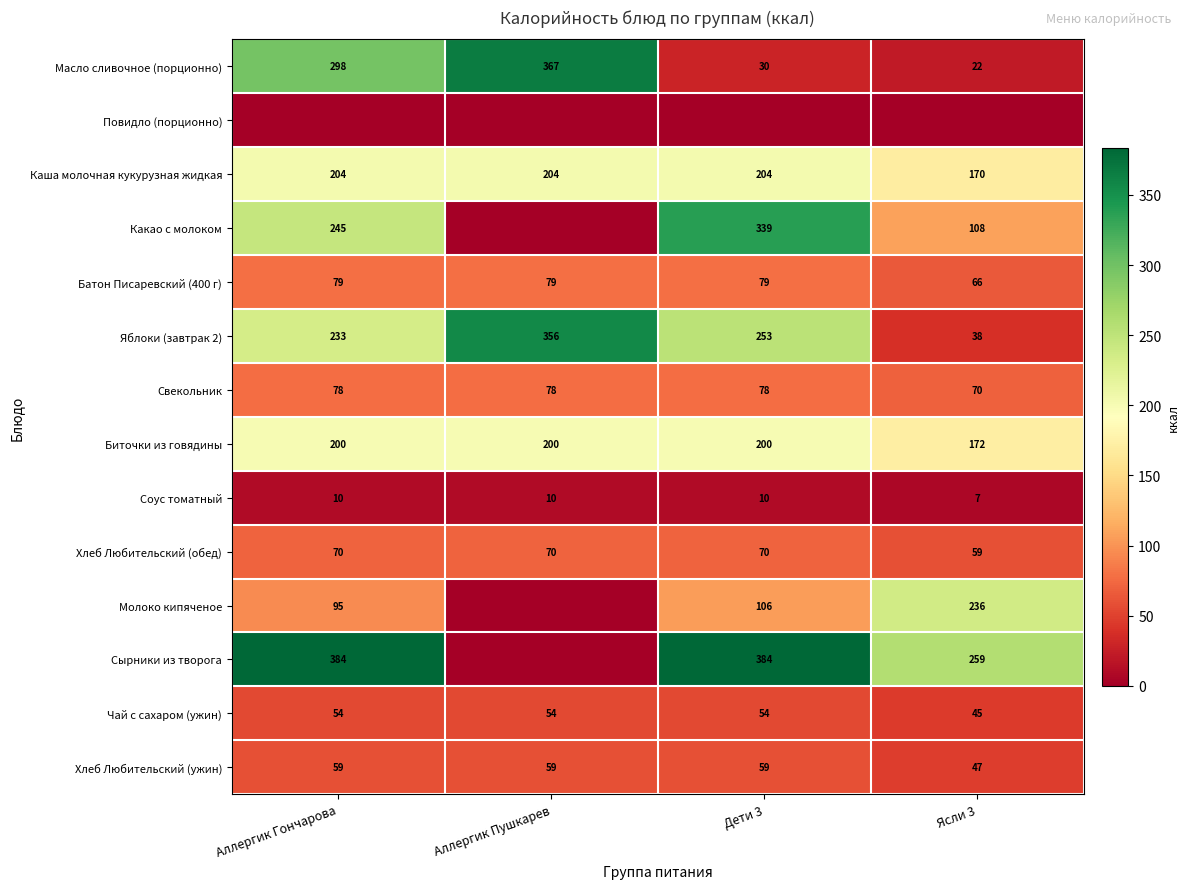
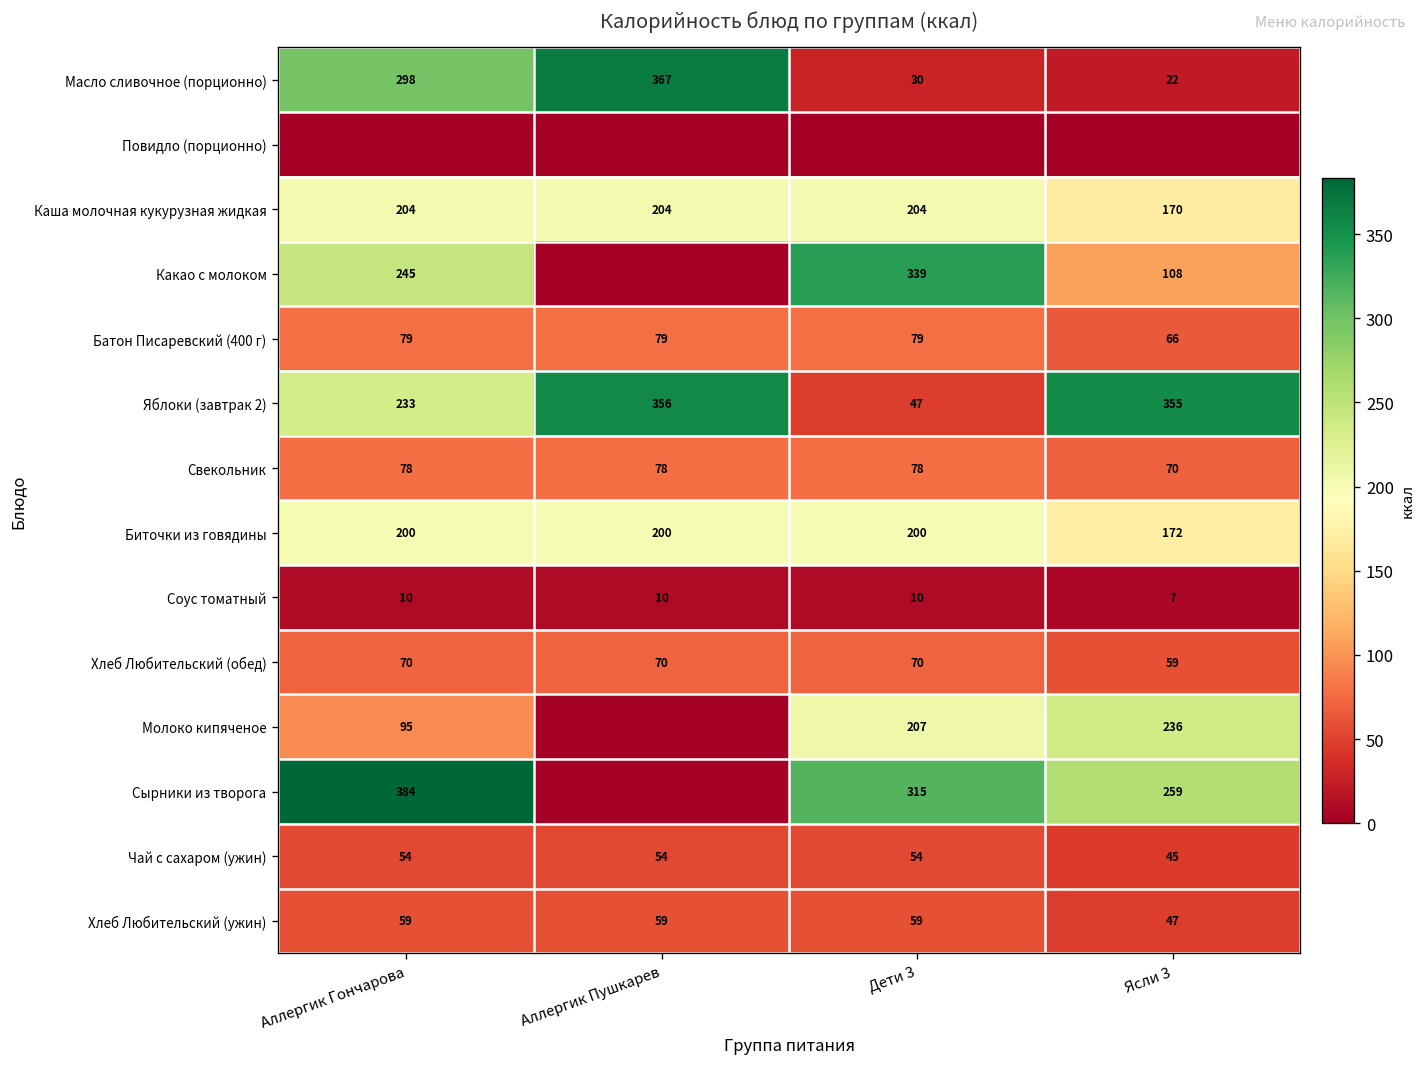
  {
    "Масло сливочное (порционно)": {
      "Аллергик Гончарова": 298,
      "Аллергик Пушкарев": 367,
      "Дети 3": 30,
      "Ясли 3": 22
    },
    "Каша молочная кукурузная жидкая": {
      "Аллергик Гончарова": 204,
      "Аллергик Пушкарев": 204,
      "Дети 3": 204,
      "Ясли 3": 170
    },
    "Какао с молоком": {
      "Аллергик Гончарова": 245,
      "Дети 3": 339,
      "Ясли 3": 108
    },
    "Батон Писаревский (400 г)": {
      "Аллергик Гончарова": 79,
      "Аллергик Пушкарев": 79,
      "Дети 3": 79,
      "Ясли 3": 66
    },
    "Яблоки (завтрак 2)": {
      "Аллергик Гончарова": 233,
      "Аллергик Пушкарев": 356,
-     "Дети 3": 253,
-     "Ясли 3": 38
+     "Дети 3": 47,
+     "Ясли 3": 355
    },
    "Свекольник": {
      "Аллергик Гончарова": 78,
      "Аллергик Пушкарев": 78,
      "Дети 3": 78,
      "Ясли 3": 70
    },
    "Биточки из говядины": {
      "Аллергик Гончарова": 200,
      "Аллергик Пушкарев": 200,
      "Дети 3": 200,
      "Ясли 3": 172
    },
    "Соус томатный": {
      "Аллергик Гончарова": 10,
      "Аллергик Пушкарев": 10,
      "Дети 3": 10,
      "Ясли 3": 7
    },
    "Хлеб Любительский (обед)": {
      "Аллергик Гончарова": 70,
      "Аллергик Пушкарев": 70,
      "Дети 3": 70,
      "Ясли 3": 59
    },
    "Молоко кипяченое": {
      "Аллергик Гончарова": 95,
-     "Дети 3": 106,
+     "Дети 3": 207,
      "Ясли 3": 236
    },
    "Сырники из творога": {
      "Аллергик Гончарова": 384,
-     "Дети 3": 384,
+     "Дети 3": 315,
      "Ясли 3": 259
    },
    "Чай с сахаром (ужин)": {
      "Аллергик Гончарова": 54,
      "Аллергик Пушкарев": 54,
      "Дети 3": 54,
      "Ясли 3": 45
    },
    "Хлеб Любительский (ужин)": {
      "Аллергик Гончарова": 59,
      "Аллергик Пушкарев": 59,
      "Дети 3": 59,
      "Ясли 3": 47
    }
  }
